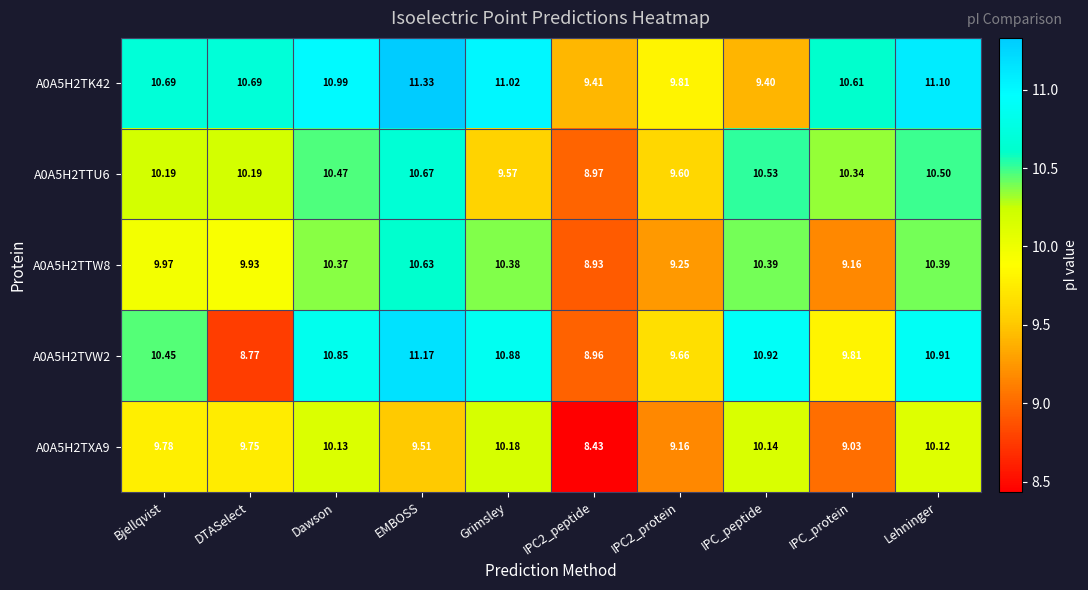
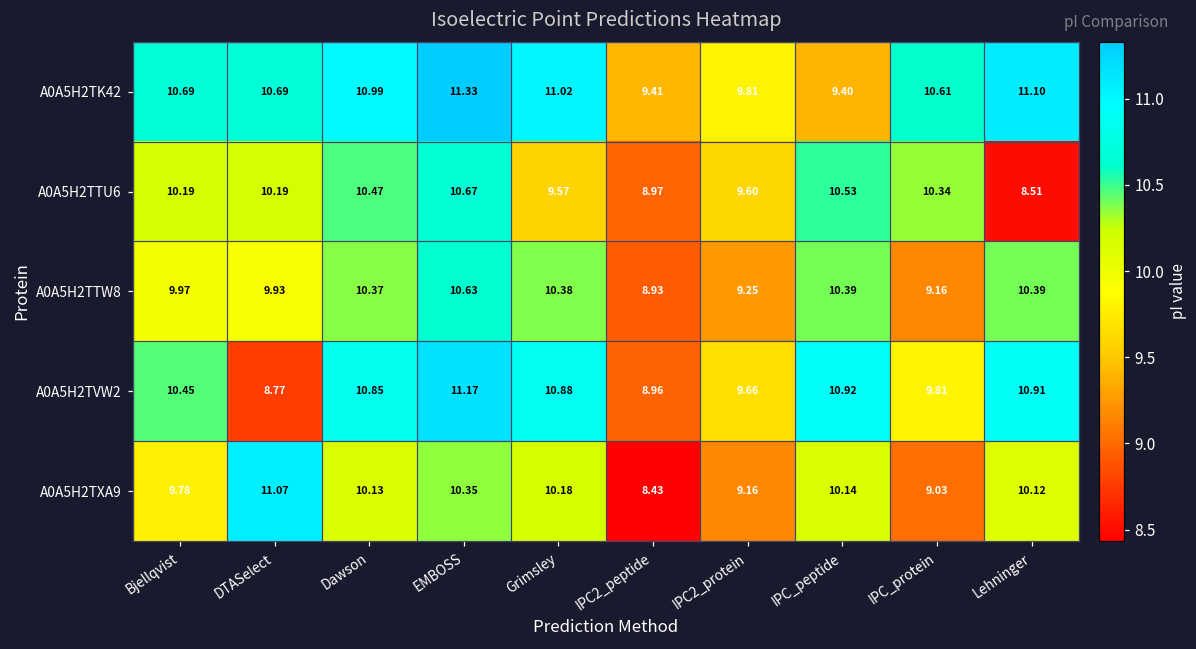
  {
    "A0A5H2TK42": {
      "Bjellqvist": 10.69,
      "DTASelect": 10.69,
      "Dawson": 10.99,
      "EMBOSS": 11.33,
      "Grimsley": 11.02,
      "IPC2_peptide": 9.41,
      "IPC2_protein": 9.81,
      "IPC_peptide": 9.40,
      "IPC_protein": 10.61,
      "Lehninger": 11.10
    },
    "A0A5H2TTU6": {
      "Bjellqvist": 10.19,
      "DTASelect": 10.19,
      "Dawson": 10.47,
      "EMBOSS": 10.67,
      "Grimsley": 9.57,
      "IPC2_peptide": 8.97,
      "IPC2_protein": 9.60,
      "IPC_peptide": 10.53,
      "IPC_protein": 10.34,
-     "Lehninger": 10.50
+     "Lehninger": 8.51
    },
    "A0A5H2TTW8": {
      "Bjellqvist": 9.97,
      "DTASelect": 9.93,
      "Dawson": 10.37,
      "EMBOSS": 10.63,
      "Grimsley": 10.38,
      "IPC2_peptide": 8.93,
      "IPC2_protein": 9.25,
      "IPC_peptide": 10.39,
      "IPC_protein": 9.16,
      "Lehninger": 10.39
    },
    "A0A5H2TVW2": {
      "Bjellqvist": 10.45,
      "DTASelect": 8.77,
      "Dawson": 10.85,
      "EMBOSS": 11.17,
      "Grimsley": 10.88,
      "IPC2_peptide": 8.96,
      "IPC2_protein": 9.66,
      "IPC_peptide": 10.92,
      "IPC_protein": 9.81,
      "Lehninger": 10.91
    },
    "A0A5H2TXA9": {
      "Bjellqvist": 9.78,
-     "DTASelect": 9.75,
+     "DTASelect": 11.07,
      "Dawson": 10.13,
-     "EMBOSS": 9.51,
+     "EMBOSS": 10.35,
      "Grimsley": 10.18,
      "IPC2_peptide": 8.43,
      "IPC2_protein": 9.16,
      "IPC_peptide": 10.14,
      "IPC_protein": 9.03,
      "Lehninger": 10.12
    }
  }
